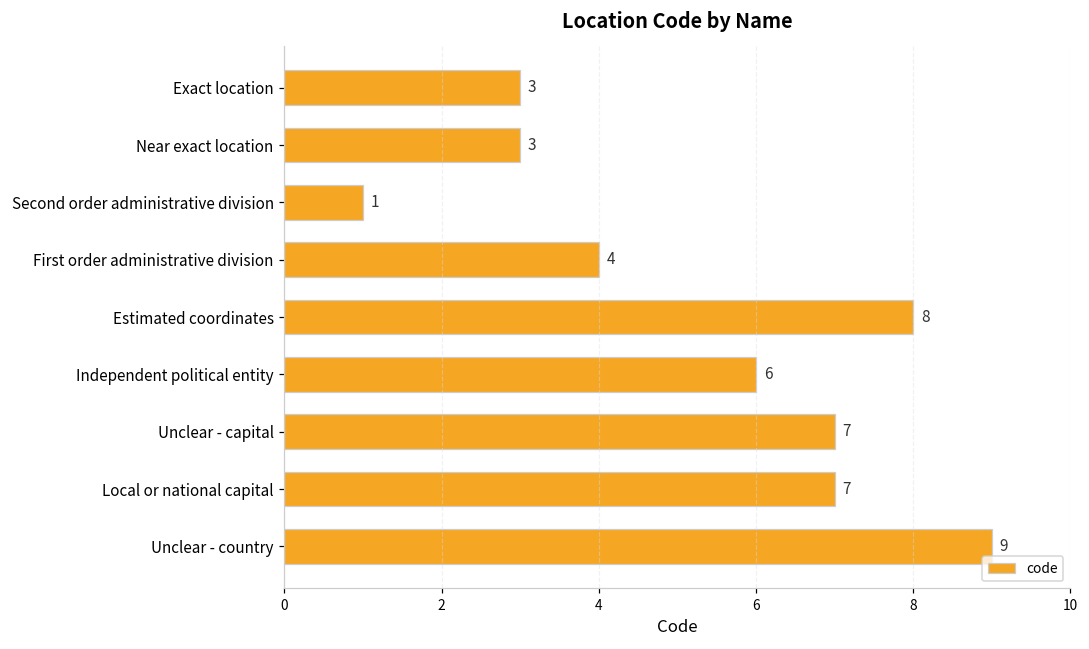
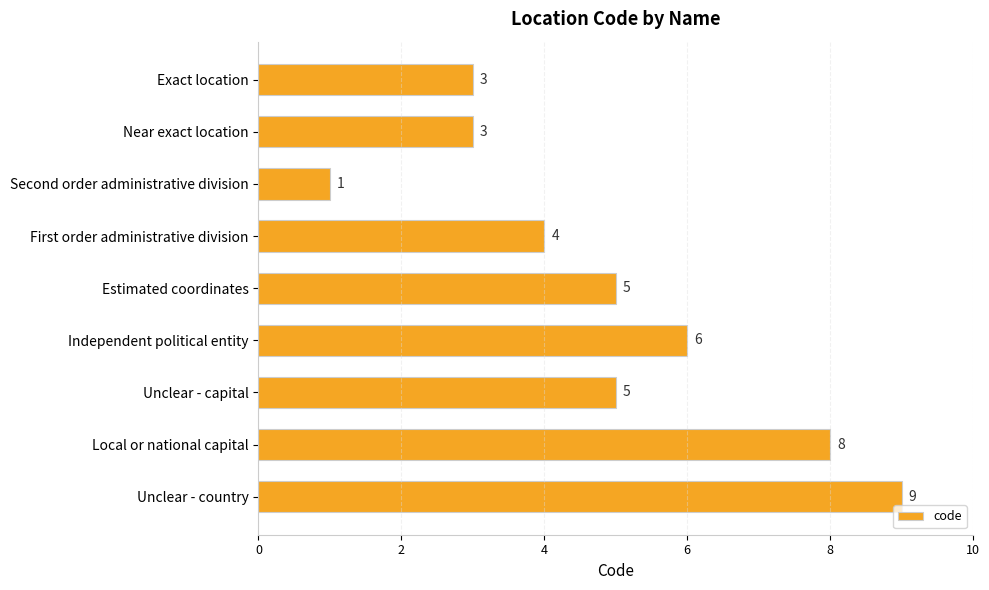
  {
    "Exact location": 3,
    "Near exact location": 3,
    "Second order administrative division": 1,
    "First order administrative division": 4,
-   "Estimated coordinates": 8,
+   "Estimated coordinates": 5,
    "Independent political entity": 6,
-   "Unclear - capital": 7,
-   "Local or national capital": 7,
+   "Unclear - capital": 5,
+   "Local or national capital": 8,
    "Unclear - country": 9
  }
